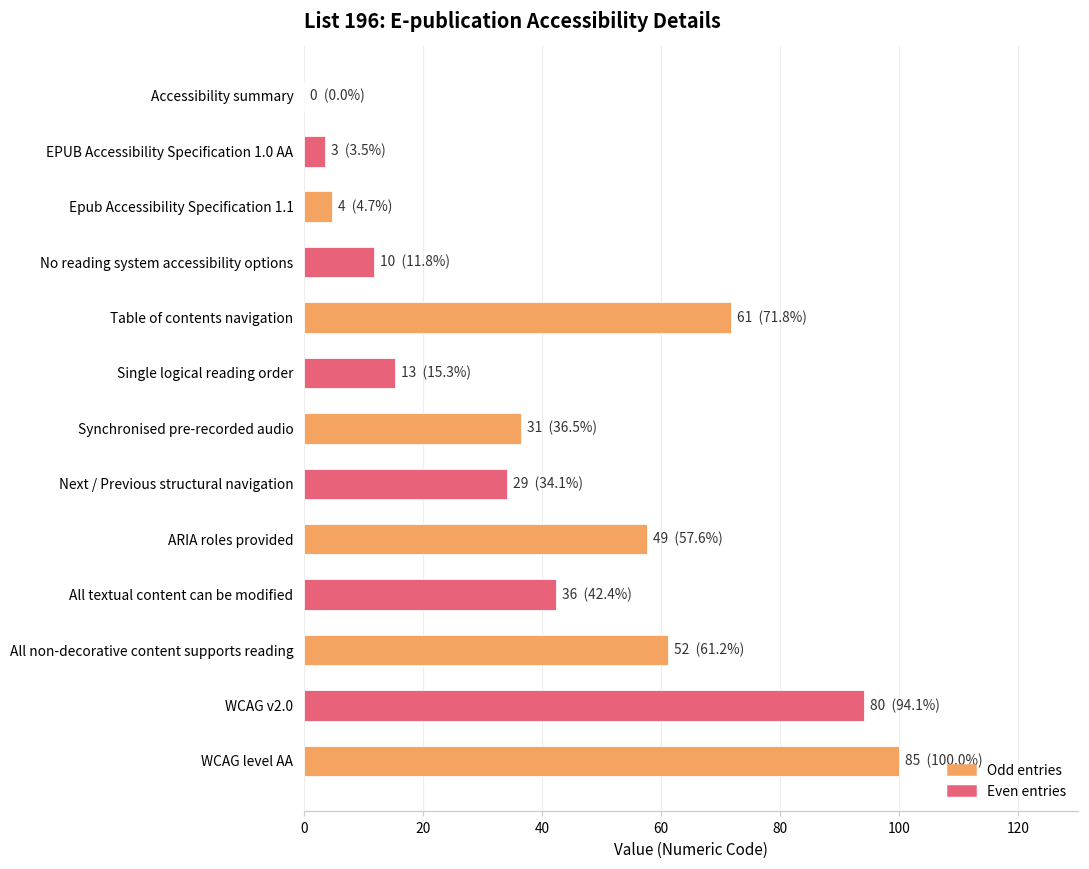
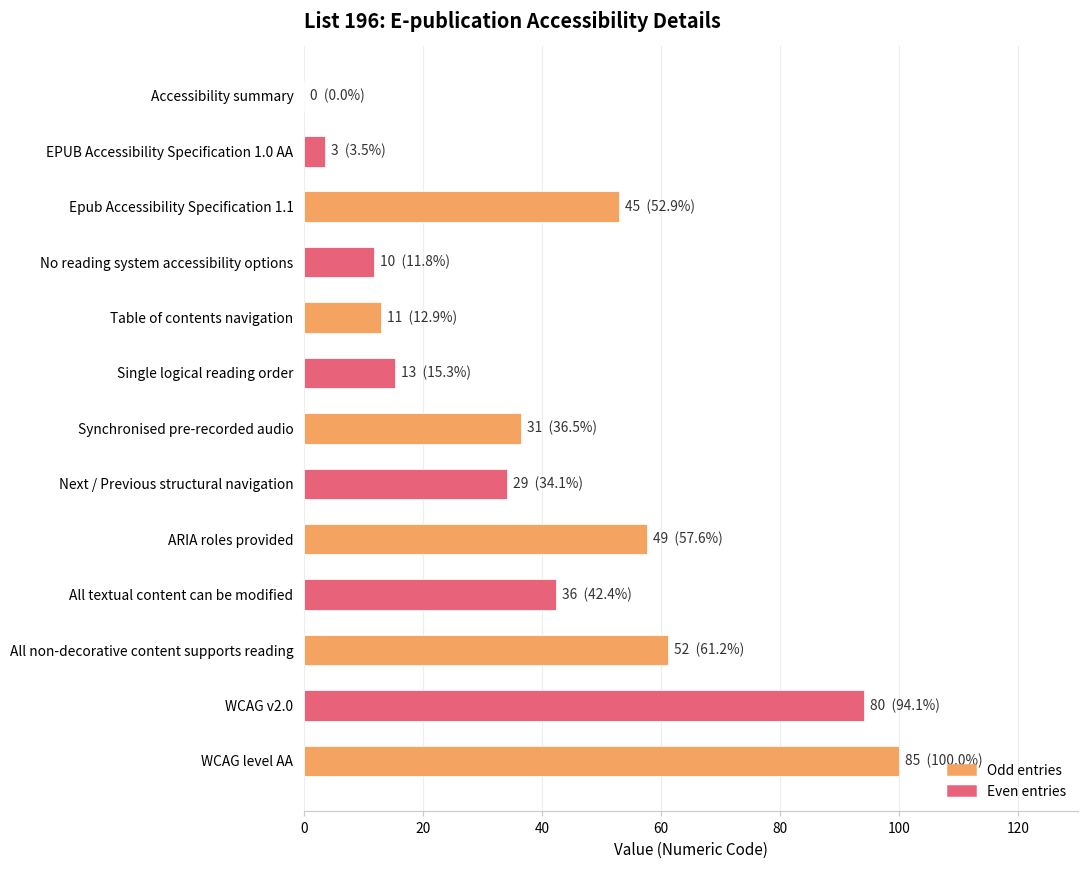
  {
    "Accessibility summary": "0",
    "EPUB Accessibility Specification 1.0 AA": "(3.5%)",
-   "Epub Accessibility Specification 1.1": "4 (4.7%)",
+   "Epub Accessibility Specification 1.1": "45 (52.9%)",
    "No reading system accessibility options": "(11.8%)",
-   "Table of contents navigation": "61 (71.8%)",
+   "Table of contents navigation": "11 (12.9%)",
    "Single logical reading order": "(15.3%)",
    "Synchronised pre-recorded audio": "(36.5%)",
    "Next / Previous structural navigation": "(34.1%)",
    "ARIA roles provided": "(57.6%)",
    "All textual content can be modified": "(42.4%)",
    "All non-decorative content supports reading": "(61.2%)",
    "WCAG v2.0": "(94.1%)",
    "WCAG level AA": "(100.0%)"
  }
